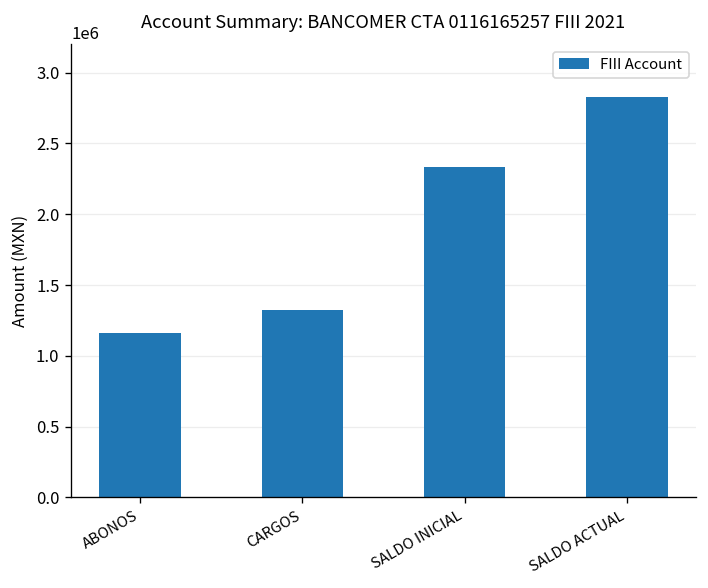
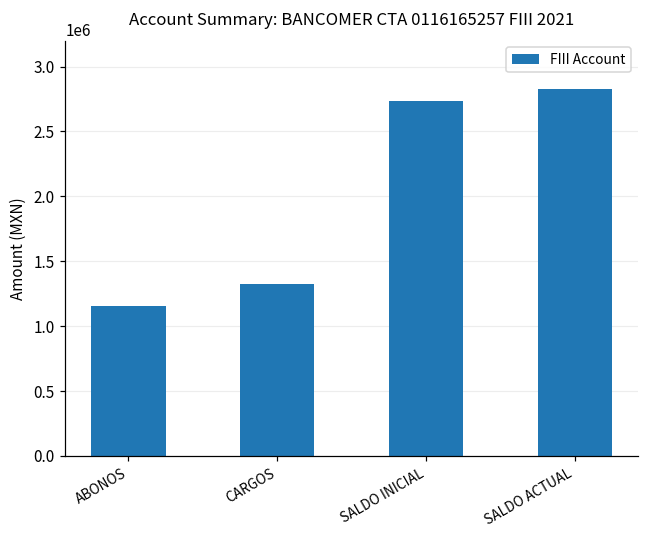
  {
    "ABONOS": 1160000,
    "CARGOS": 1330000,
-   "SALDO INICIAL": 2340000,
+   "SALDO INICIAL": 2730000,
    "SALDO ACTUAL": 2830000
  }
